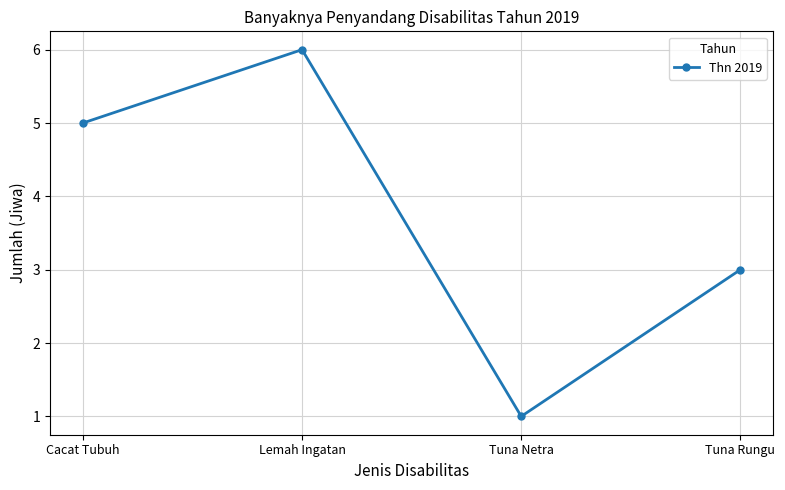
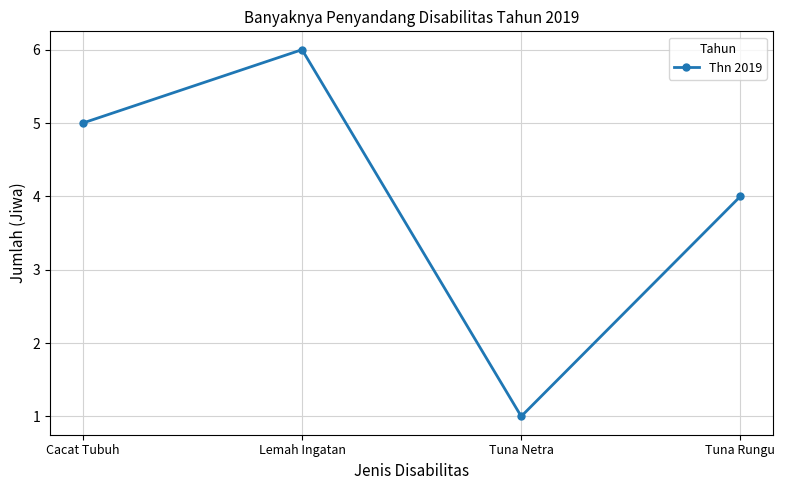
  {
    "Cacat Tubuh": 5,
    "Lemah Ingatan": 6,
    "Tuna Netra": 1,
-   "Tuna Rungu": 3
+   "Tuna Rungu": 4
  }
